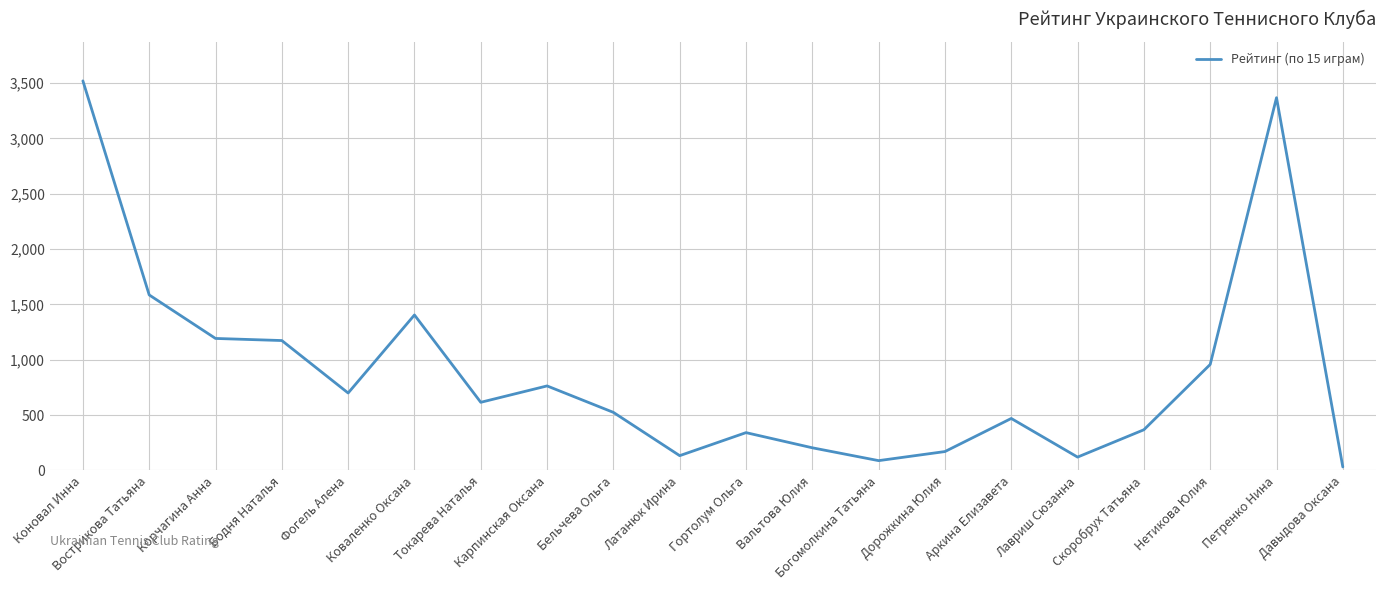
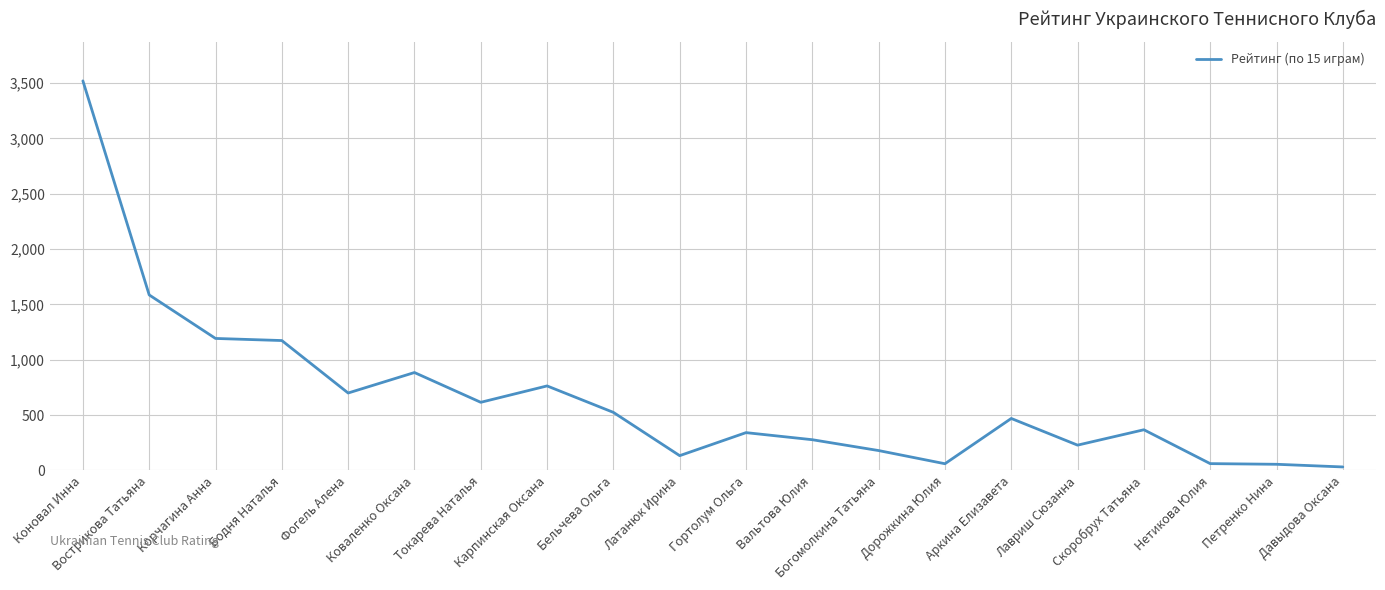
  {
    "Коновал Инна": "3,520",
    "Вострикова Татьяна": "1,590",
    "Корчагина Анна": "1,190",
    "Бодня Наталья": "1,170",
    "Фогель Алена": "700",
-   "Коваленко Оксана": "1,410",
+   "Коваленко Оксана": "890",
    "Токарева Наталья": "620",
    "Карпинская Оксана": "760",
    "Бельчева Ольга": "530",
    "Латанюк Ирина": "130",
    "Гортолум Ольга": "340",
-   "Вальтова Юлия": "210",
-   "Богомолкина Татьяна": "90",
-   "Дорожкина Юлия": "170",
+   "Вальтова Юлия": "280",
+   "Богомолкина Татьяна": "180",
+   "Дорожкина Юлия": "60",
    "Аркина Елизавета": "470",
-   "Лавриш Сюзанна": "120",
+   "Лавриш Сюзанна": "230",
    "Скоробрух Татьяна": "370",
-   "Нетикова Юлия": "960",
-   "Петренко Нина": "3,370",
+   "Нетикова Юлия": "60",
+   "Петренко Нина": "60",
    "Давыдова Оксана": "30"
  }
